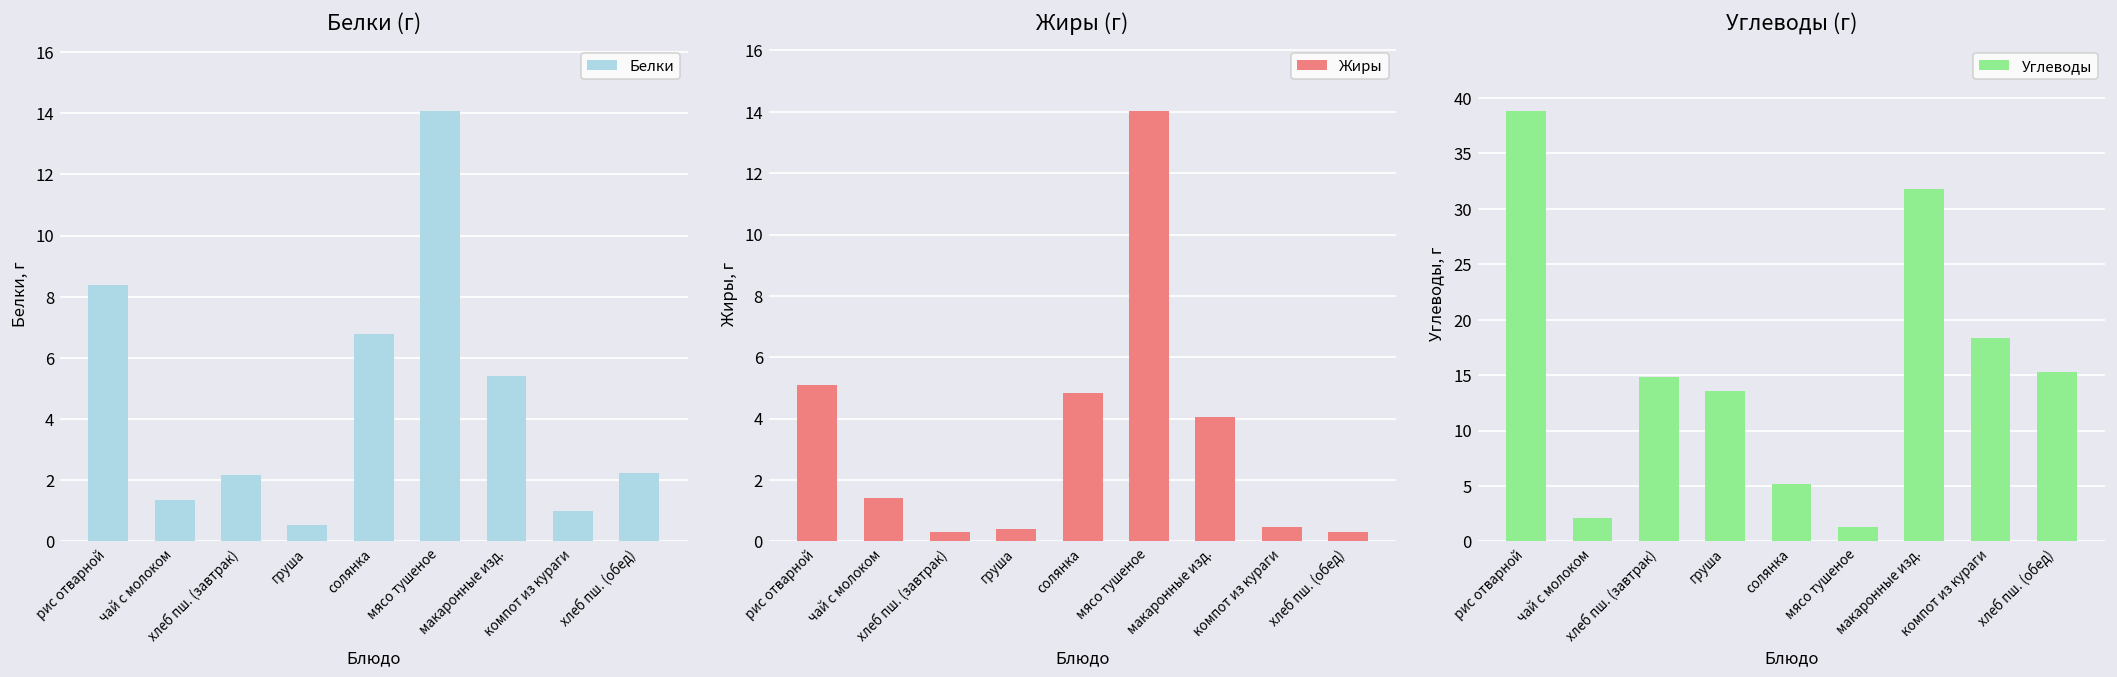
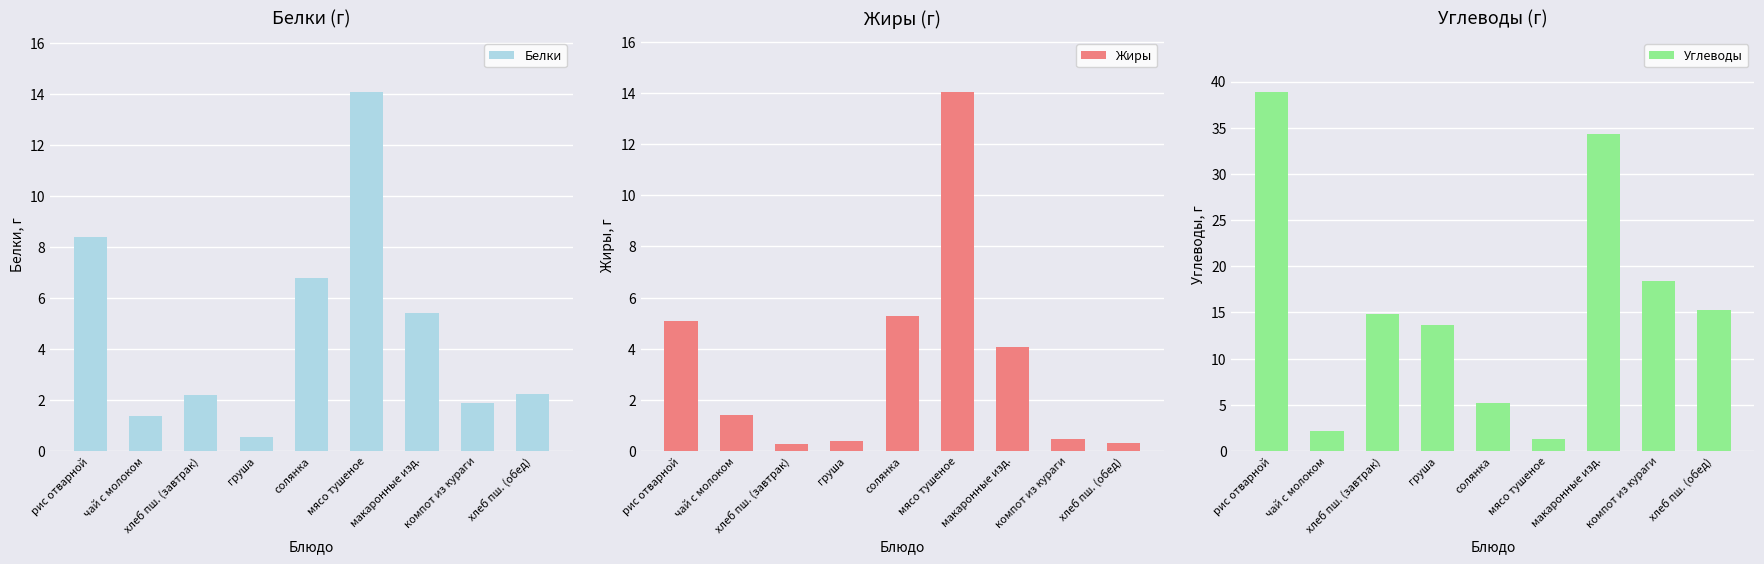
  {
    "Белки (г)": {
      "рис отварной": 8.4,
      "чай с молоком": 1.4,
      "хлеб пш. (завтрак)": 2.2,
      "груша": 0.5,
      "солянка": 6.8,
      "мясо тушеное": 14.1,
      "макаронные изд.": 5.4,
-     "компот из кураги": 1.0,
+     "компот из кураги": 1.9,
      "хлеб пш. (обед)": 2.3
    },
    "Жиры (г)": {
      "рис отварной": 5.1,
      "чай с молоком": 1.4,
      "хлеб пш. (завтрак)": 0.3,
      "груша": 0.4,
-     "солянка": 4.8,
+     "солянка": 5.3,
      "мясо тушеное": 14.0,
      "макаронные изд.": 4.1,
      "компот из кураги": 0.5,
      "хлеб пш. (обед)": 0.3
    },
    "Углеводы (г)": {
      "рис отварной": 39,
      "чай с молоком": 2,
      "хлеб пш. (завтрак)": 15,
      "груша": 14,
      "солянка": 5,
      "мясо тушеное": 1,
-     "макаронные изд.": 32,
+     "макаронные изд.": 34,
      "компот из кураги": 18,
      "хлеб пш. (обед)": 15
    }
  }
